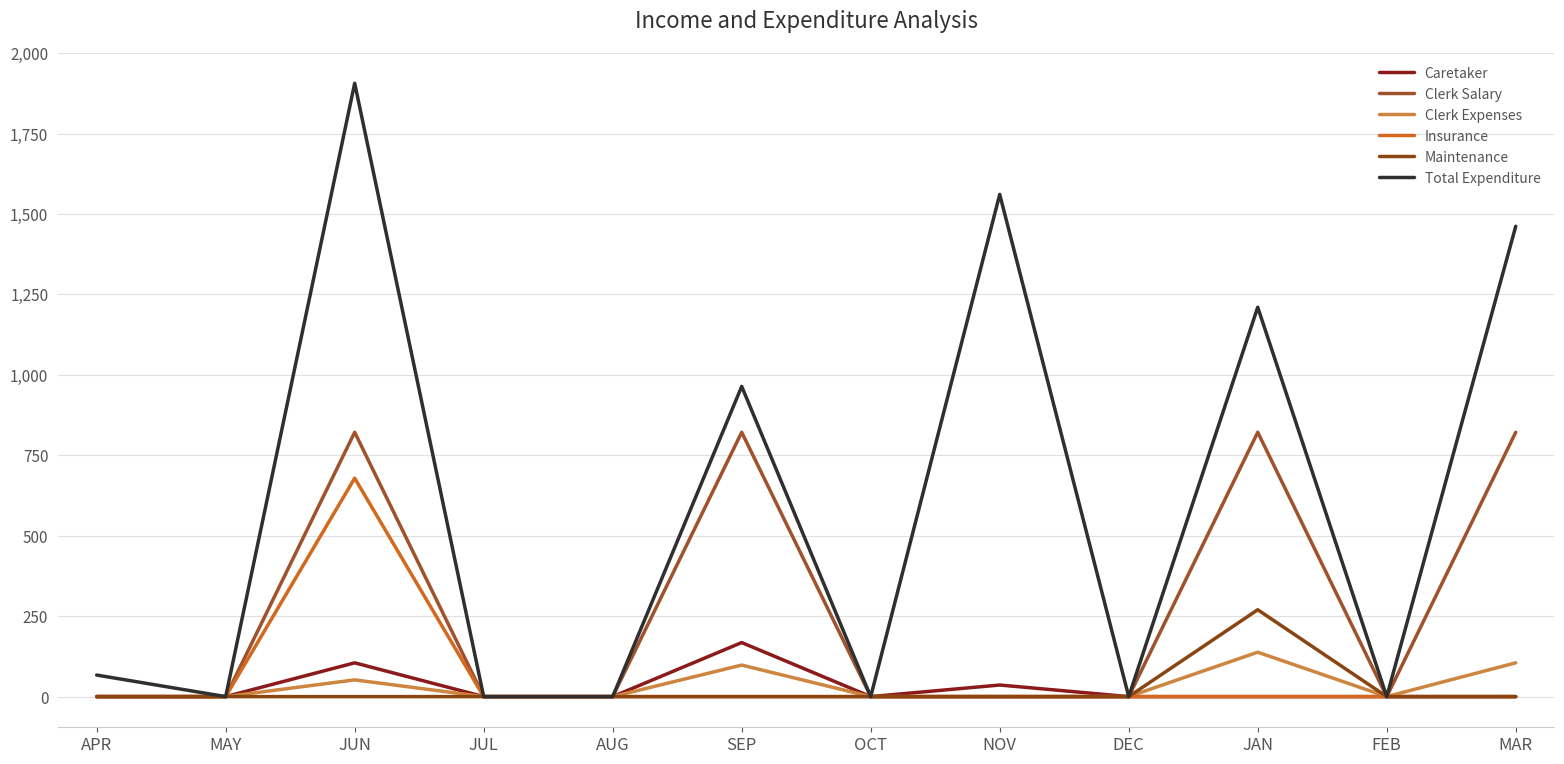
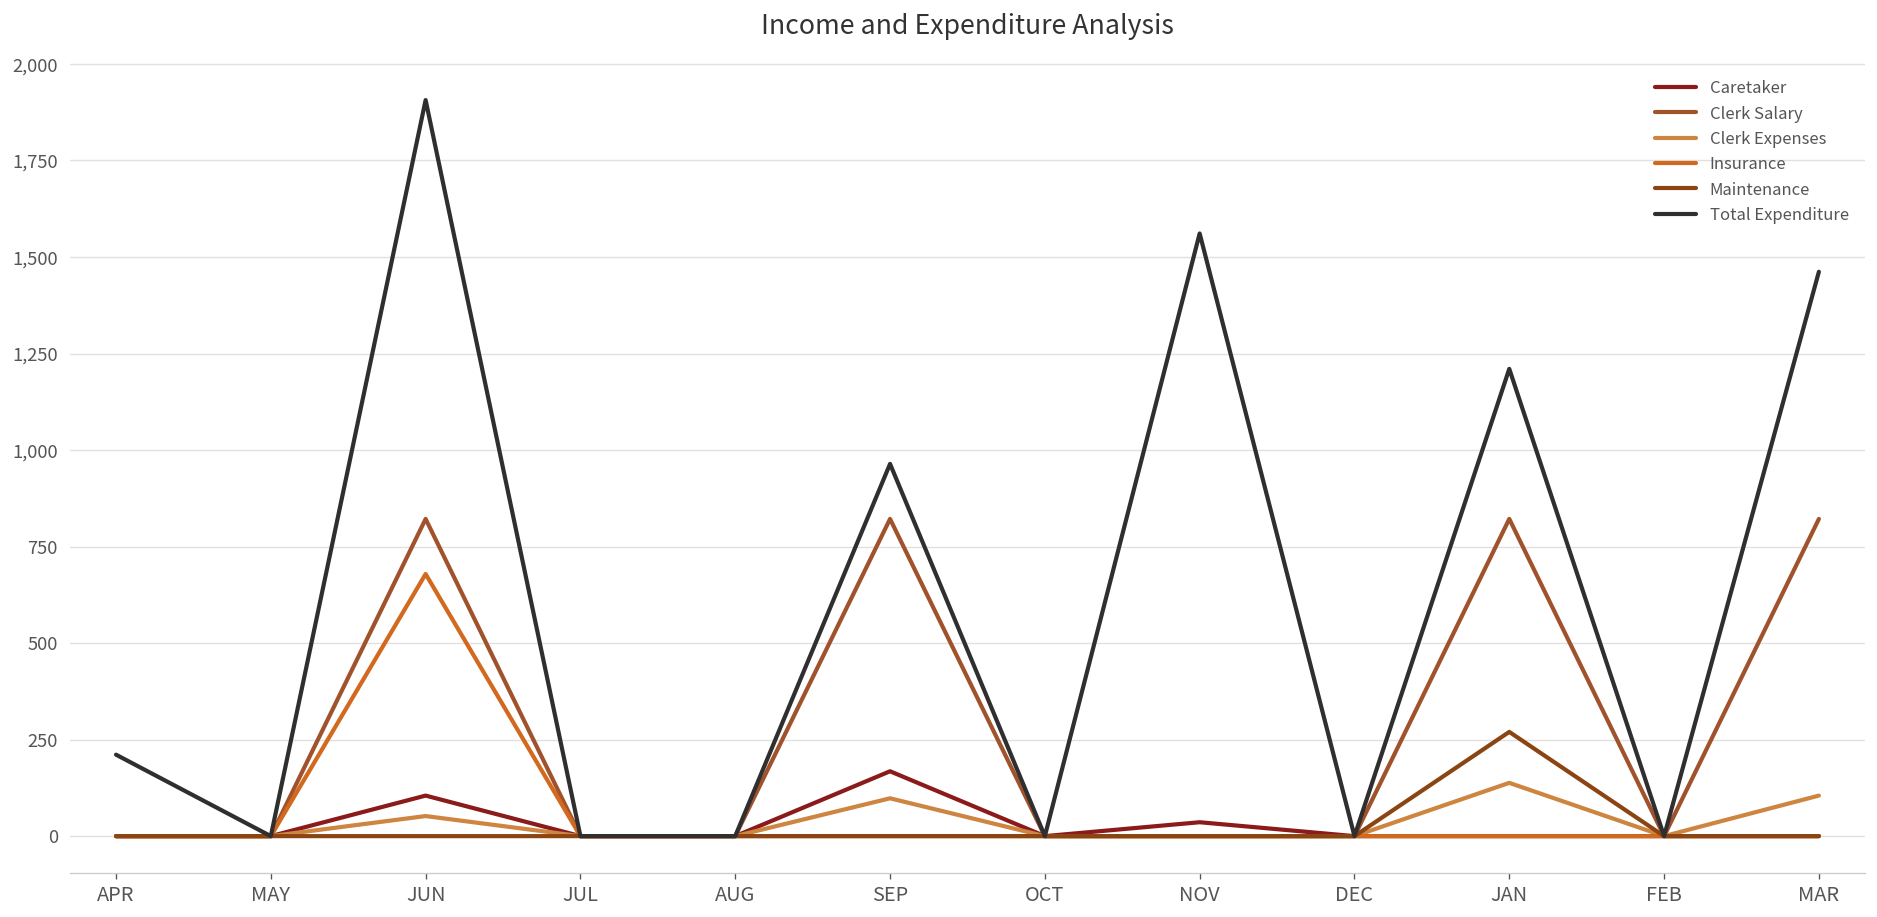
  {
    "Total Expenditure": {
-     "APR": "70",
+     "APR": "210",
      "JUN": "1,910",
      "SEP": "960",
      "NOV": "1,560",
      "JAN": "1,210",
      "MAR": "1,460"
    }
  }
